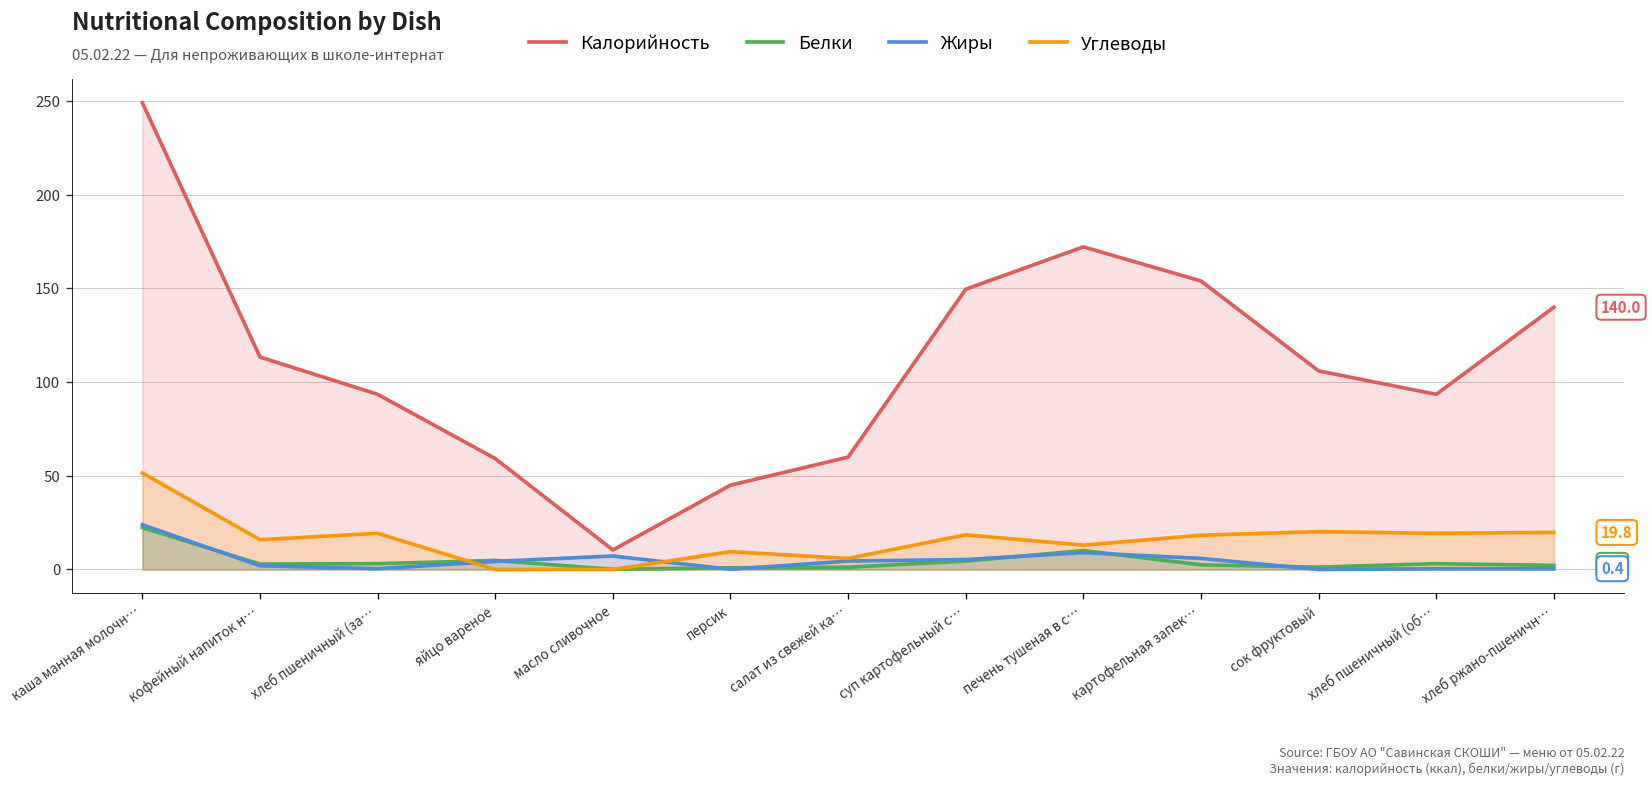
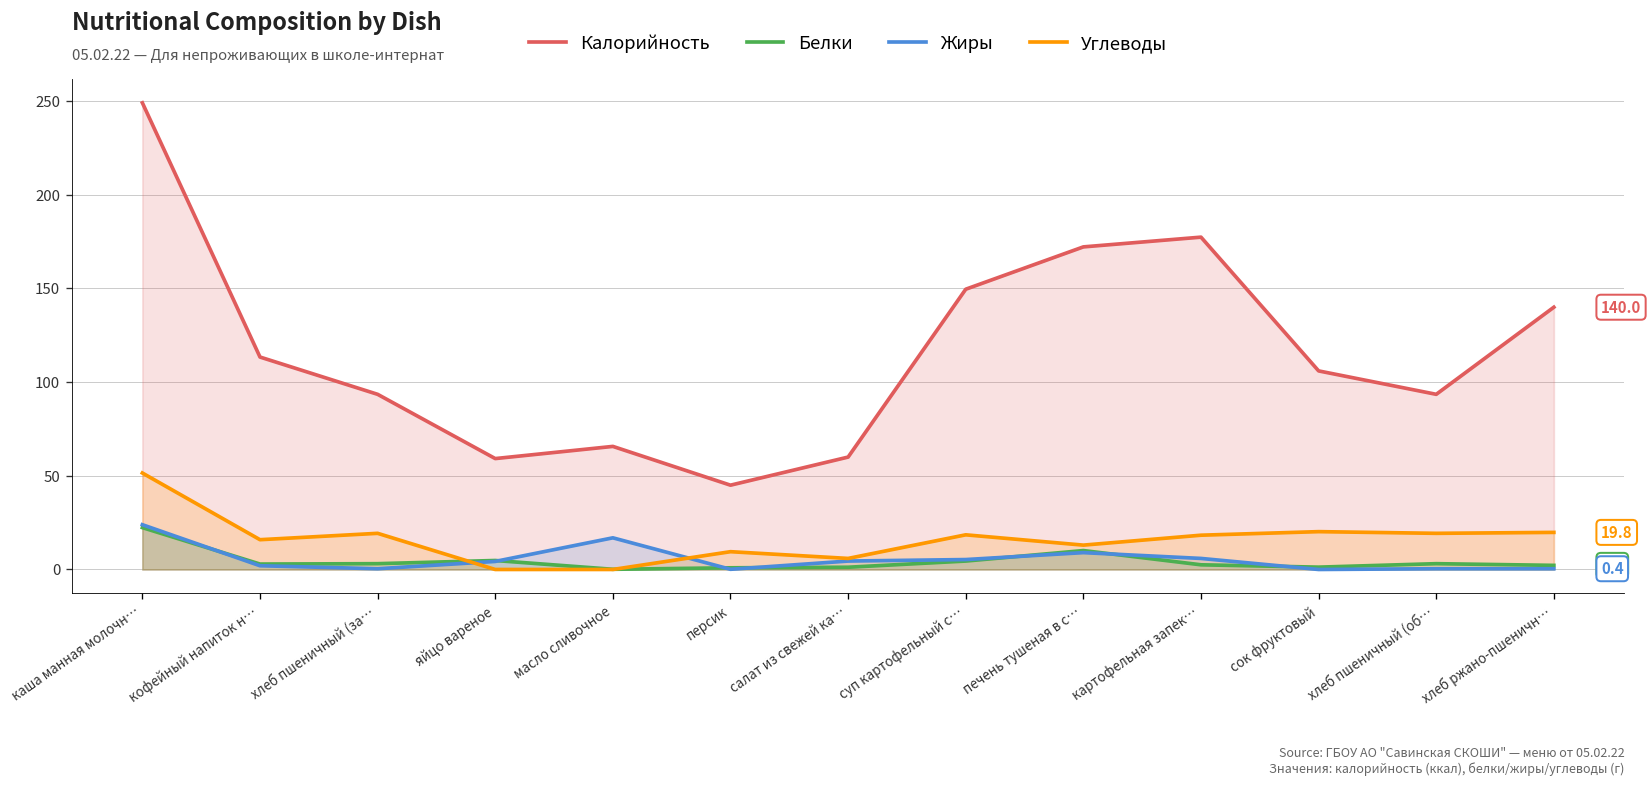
  {
    "Калорийность": {
      "каша манная молочн…": 249,
      "кофейный напиток н…": 113,
      "хлеб пшеничный (за…": 94,
      "яйцо вареное": 59,
-     "масло сливочное": 10,
+     "масло сливочное": 66,
      "персик": 45,
      "салат из свежей ка…": 60,
      "суп картофельный с…": 150,
      "печень тушеная в с…": 172,
-     "картофельная запек…": 154,
+     "картофельная запек…": 177,
      "сок фруктовый": 106,
      "хлеб пшеничный (об…": 94,
      "хлеб ржано-пшеничн…": 140
    },
    "Белки": {
      "хлеб пшеничный (за…": 3,
      "салат из свежей ка…": 1,
      "картофельная запек…": 3,
      "хлеб пшеничный (об…": 3,
      "хлеб ржано-пшеничн…": 2
    },
    "Жиры": {
      "хлеб пшеничный (за…": 0,
-     "масло сливочное": 7,
+     "масло сливочное": 17,
      "картофельная запек…": 6,
      "хлеб пшеничный (об…": 0,
      "хлеб ржано-пшеничн…": 0
    },
    "Углеводы": {
      "каша манная молочн…": 52,
      "кофейный напиток н…": 16,
      "хлеб пшеничный (за…": 19,
      "яйцо вареное": 0,
      "персик": 10,
      "суп картофельный с…": 19,
      "печень тушеная в с…": 13,
      "картофельная запек…": 18,
      "сок фруктовый": 20,
      "хлеб пшеничный (об…": 19,
      "хлеб ржано-пшеничн…": 20
    }
  }
